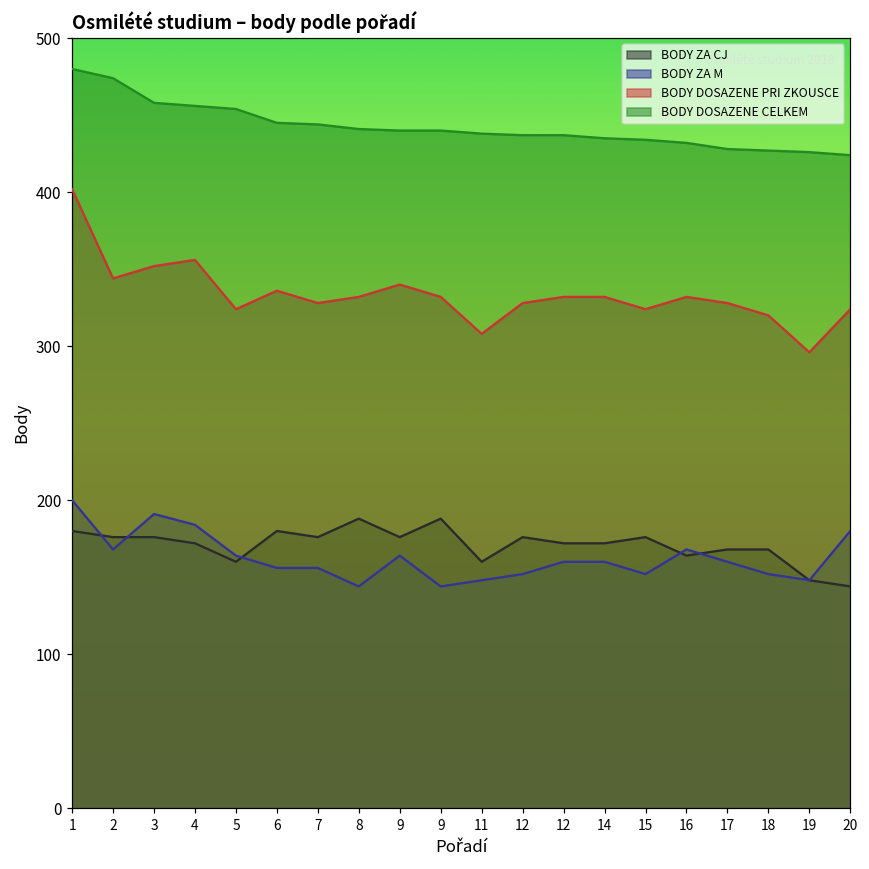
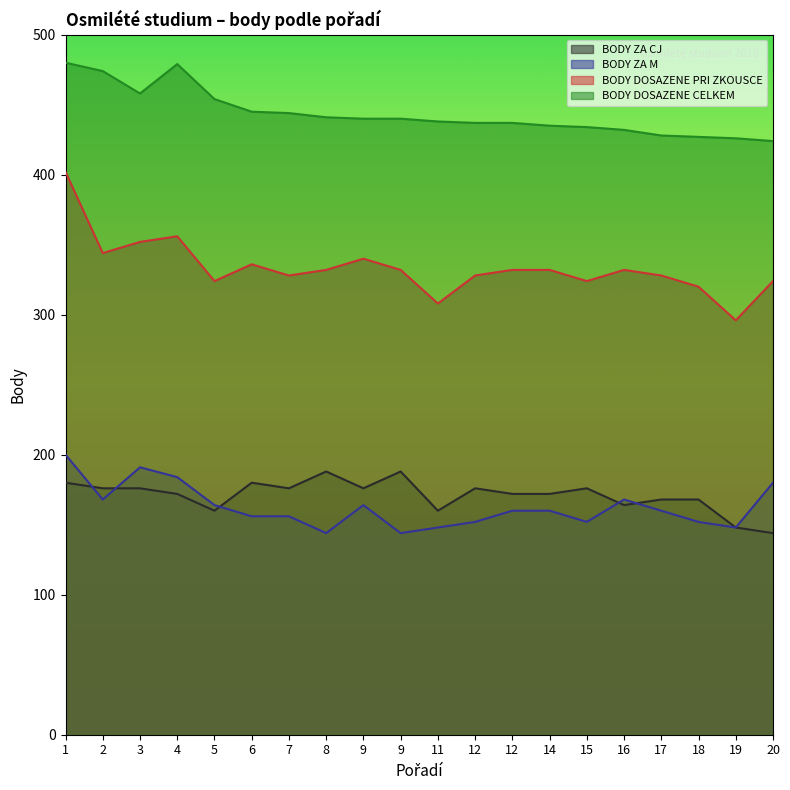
  {
    "BODY ZA CJ": {
      "1": 180,
      "2": 176,
      "3": 176,
      "4": 172,
      "5": 160,
      "6": 180,
      "7": 176,
      "8": 188,
      "11": 160,
      "14": 172,
      "15": 176,
      "16": 164,
      "17": 168,
      "18": 168,
      "20": 144
    },
    "BODY ZA M": {
      "1": 200,
      "2": 168,
      "3": 191,
      "4": 184,
      "5": 164,
      "6": 156,
      "7": 156,
      "8": 144,
      "11": 148,
      "14": 160,
      "15": 152,
      "16": 168,
      "17": 160,
      "18": 152,
      "20": 180
    },
    "BODY DOSAZENE PRI ZKOUSCE": {
      "1": 402,
      "2": 344,
      "3": 352,
      "4": 356,
      "5": 324,
      "6": 336,
      "7": 328,
      "8": 332,
      "11": 308,
      "14": 332,
      "15": 324,
      "16": 332,
      "17": 328,
      "18": 320,
      "19": 296,
      "20": 324
    },
    "BODY DOSAZENE CELKEM": {
      "1": 480,
      "2": 474,
      "3": 458,
-     "4": 456,
+     "4": 479,
      "5": 454,
      "6": 445,
      "7": 444,
      "8": 441,
      "11": 438,
      "14": 435,
      "15": 434,
      "16": 432,
      "17": 428,
      "18": 427,
      "19": 426,
      "20": 424
    }
  }
